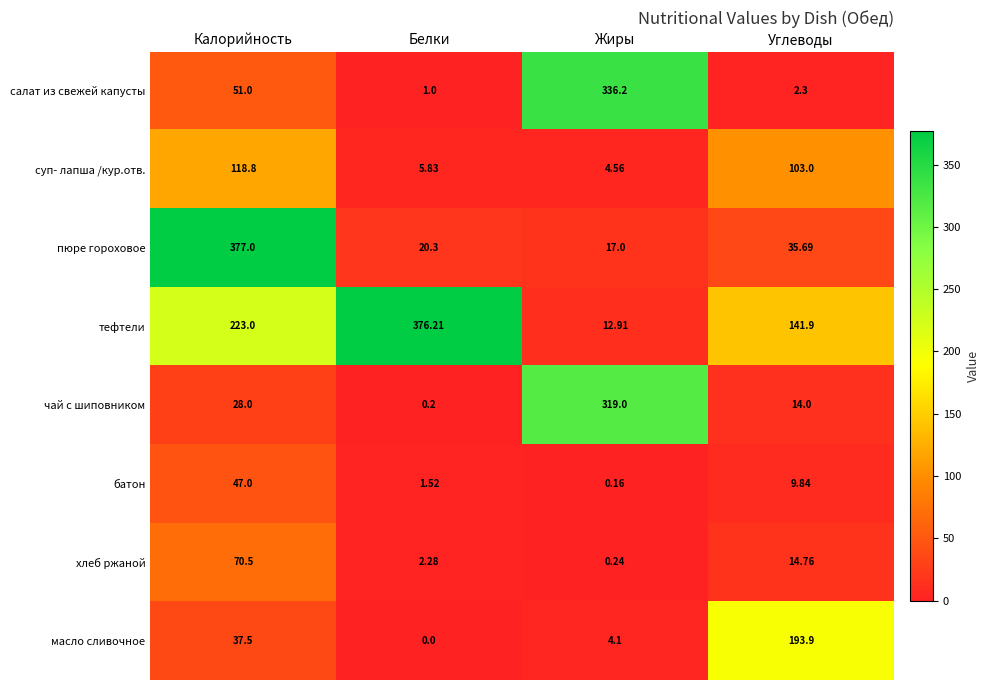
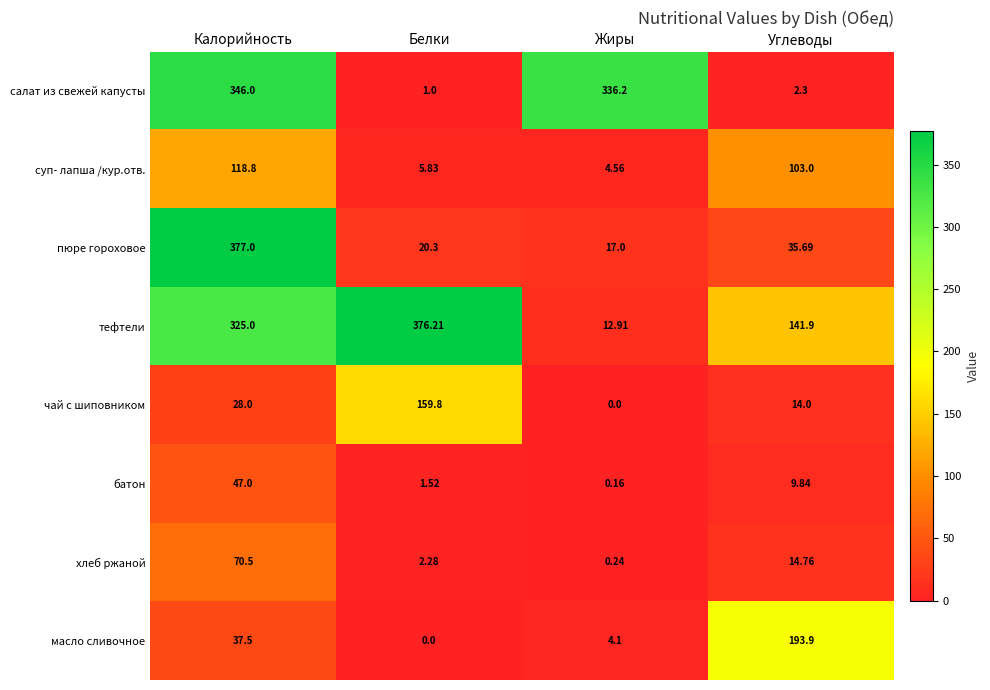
  {
    "салат из свежей капусты": {
-     "Калорийность": 51.0,
+     "Калорийность": 346.0,
      "Белки": 1.0,
      "Жиры": 336.2,
      "Углеводы": 2.3
    },
    "суп- лапша /кур.отв.": {
      "Калорийность": 118.8,
      "Белки": 5.83,
      "Жиры": 4.56,
      "Углеводы": 103.0
    },
    "пюре гороховое": {
      "Калорийность": 377.0,
      "Белки": 20.3,
      "Жиры": 17.0,
      "Углеводы": 35.69
    },
    "тефтели": {
-     "Калорийность": 223.0,
+     "Калорийность": 325.0,
      "Белки": 376.21,
      "Жиры": 12.91,
      "Углеводы": 141.9
    },
    "чай с шиповником": {
      "Калорийность": 28.0,
-     "Белки": 0.2,
-     "Жиры": 319.0,
+     "Белки": 159.8,
+     "Жиры": 0.0,
      "Углеводы": 14.0
    },
    "батон": {
      "Калорийность": 47.0,
      "Белки": 1.52,
      "Жиры": 0.16,
      "Углеводы": 9.84
    },
    "хлеб ржаной": {
      "Калорийность": 70.5,
      "Белки": 2.28,
      "Жиры": 0.24,
      "Углеводы": 14.76
    },
    "масло сливочное": {
      "Калорийность": 37.5,
      "Белки": 0.0,
      "Жиры": 4.1,
      "Углеводы": 193.9
    }
  }
